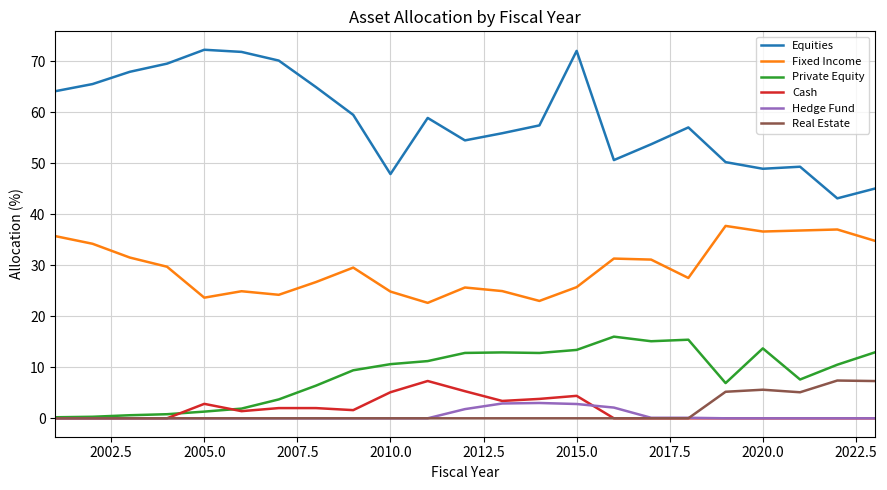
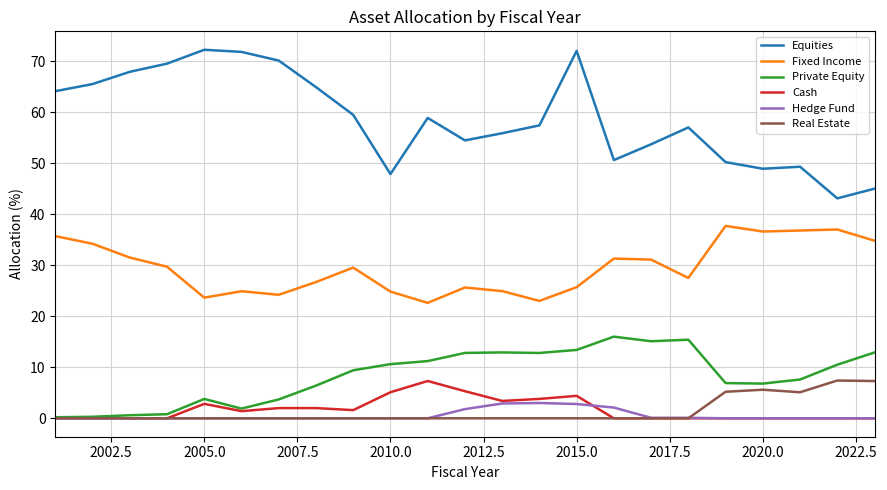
  {
    "Equities": {
      "2005.0": 72,
      "2010.0": 48,
      "2015.0": 72,
      "2020.0": 49
    },
    "Fixed Income": {
      "2005.0": 24,
      "2010.0": 25,
      "2015.0": 26,
      "2020.0": 37
    },
    "Private Equity": {
-     "2005.0": 1,
+     "2005.0": 4,
      "2010.0": 11,
      "2015.0": 13,
-     "2020.0": 14
+     "2020.0": 7
    },
    "Cash": {
      "2005.0": 3,
      "2010.0": 5,
      "2015.0": 4
    },
    "Hedge Fund": {
      "2015.0": 3
    },
    "Real Estate": {
      "2015.0": 0,
      "2020.0": 6
    }
  }
